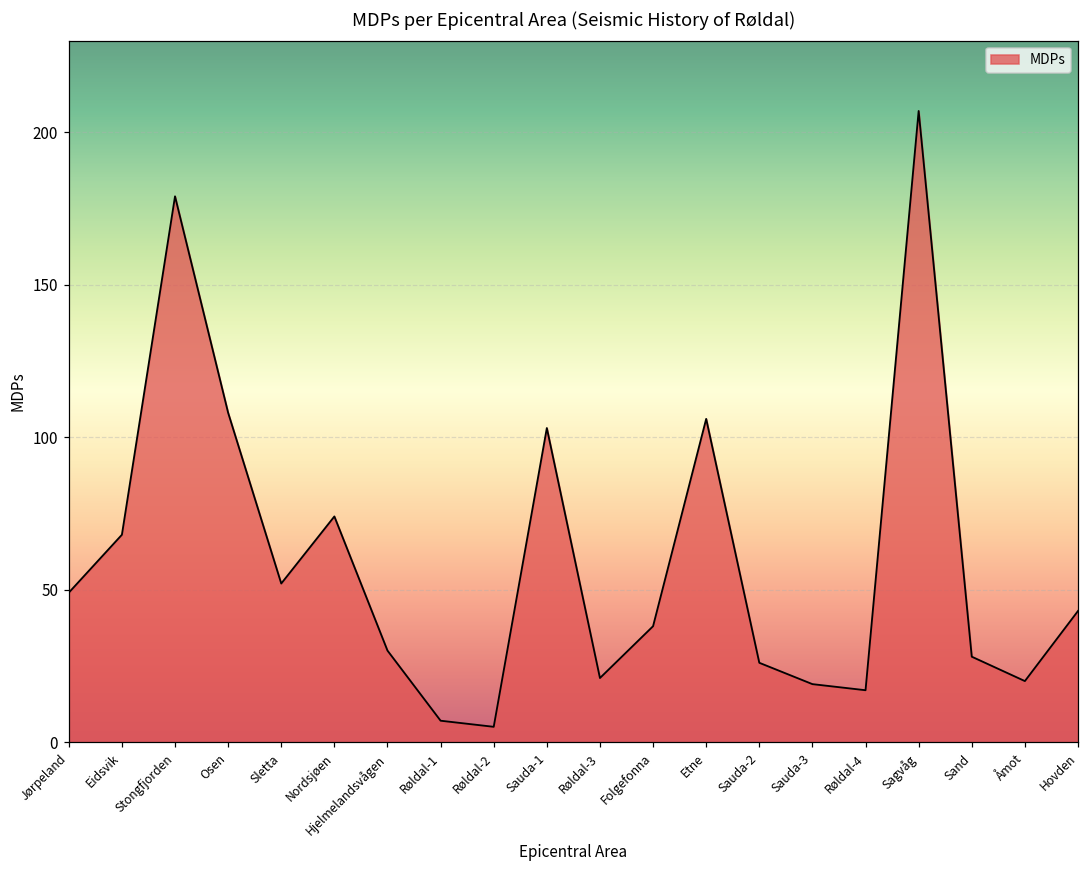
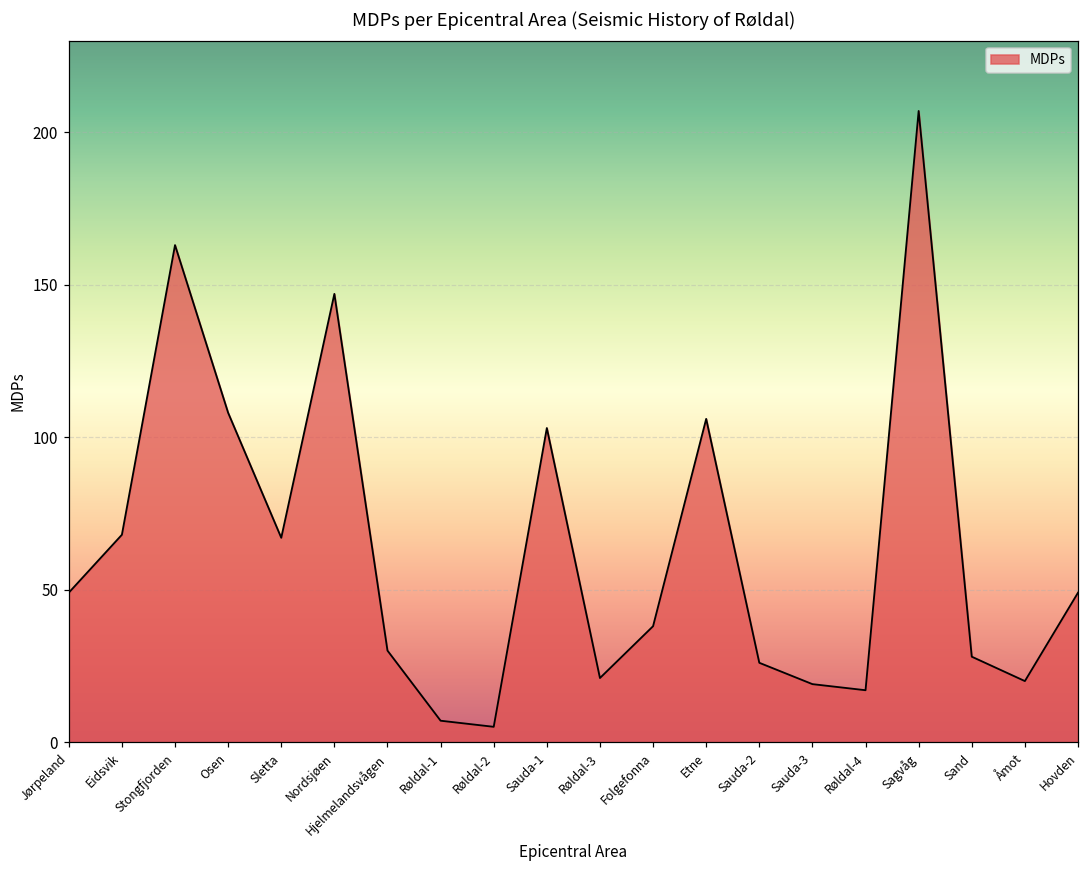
  {
    "Jørpeland": 49,
    "Eidsvik": 68,
-   "Stongfjorden": 179,
+   "Stongfjorden": 163,
    "Osen": 108,
-   "Sletta": 52,
-   "Nordsjøen": 74,
+   "Sletta": 67,
+   "Nordsjøen": 147,
    "Hjelmelandsvågen": 30,
    "Røldal-1": 7,
    "Røldal-2": 5,
    "Sauda-1": 103,
    "Røldal-3": 21,
    "Folgefonna": 38,
    "Etne": 106,
    "Sauda-2": 26,
    "Sauda-3": 19,
    "Røldal-4": 17,
    "Sagvåg": 207,
    "Sand": 28,
    "Åmot": 20,
-   "Hovden": 43
+   "Hovden": 49
  }
